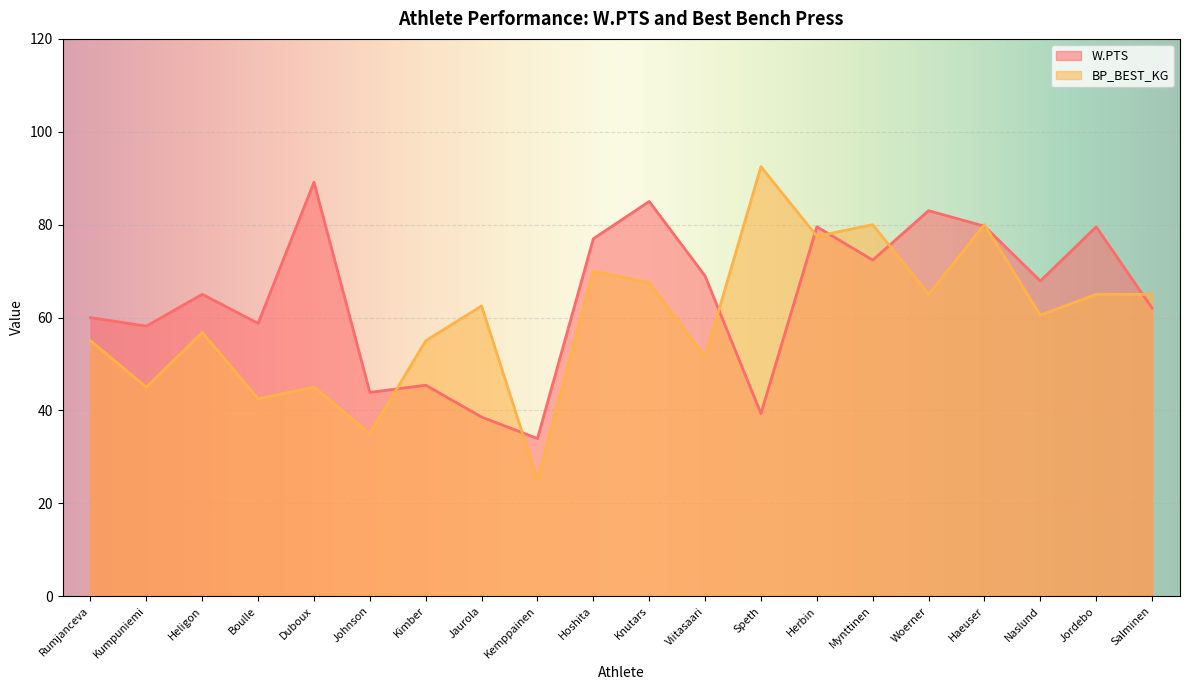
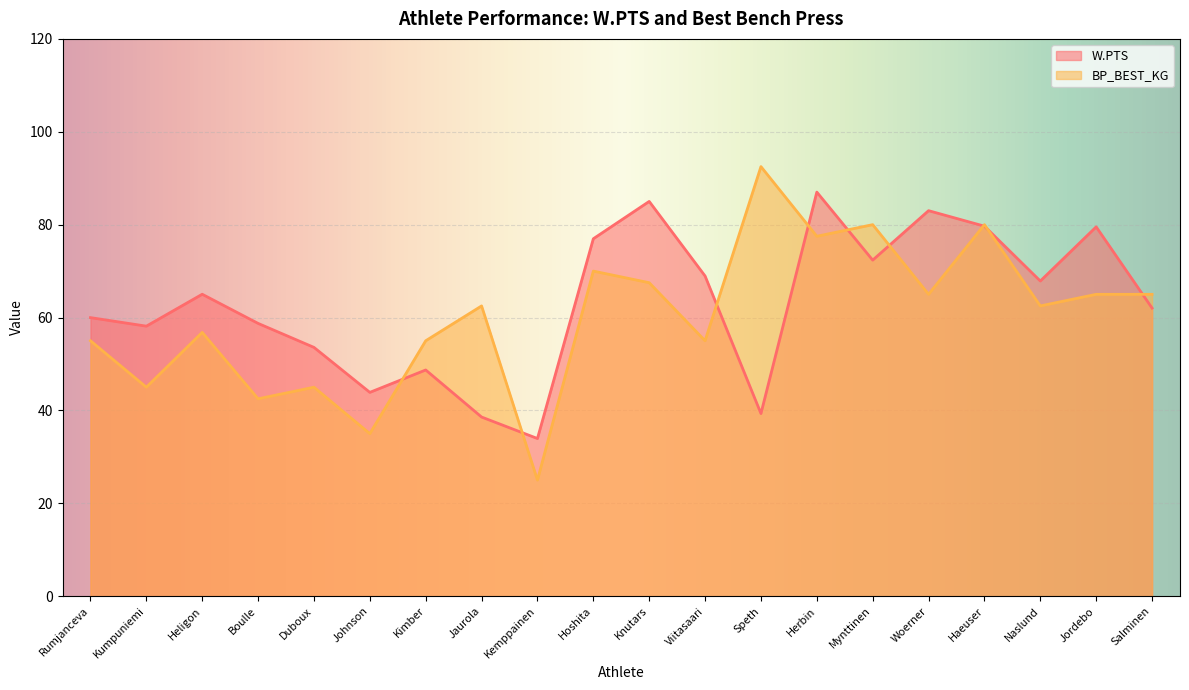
  {
    "W.PTS": {
      "Rumjanceva": 60,
      "Kumpuniemi": 58,
      "Heligon": 65,
      "Boulle": 59,
-     "Duboux": 89,
+     "Duboux": 54,
      "Johnson": 44,
-     "Kimber": 45,
+     "Kimber": 49,
      "Jaurola": 39,
      "Kemppainen": 34,
      "Hoshita": 77,
      "Knutars": 85,
      "Viitasaari": 69,
      "Speth": 39,
-     "Herbin": 80,
+     "Herbin": 87,
      "Mynttinen": 72,
      "Woerner": 83,
      "Naslund": 68,
      "Jordebo": 80,
      "Salminen": 62
    },
    "BP_BEST_KG": {
      "Rumjanceva": 55,
      "Kumpuniemi": 45,
      "Heligon": 57,
      "Boulle": 43,
      "Duboux": 45,
      "Johnson": 35,
      "Kimber": 55,
      "Jaurola": 63,
      "Kemppainen": 25,
      "Hoshita": 70,
      "Knutars": 68,
-     "Viitasaari": 52,
+     "Viitasaari": 55,
      "Speth": 93,
      "Herbin": 78,
      "Mynttinen": 80,
      "Woerner": 65,
-     "Naslund": 61,
+     "Naslund": 63,
      "Jordebo": 65,
      "Salminen": 65
    }
  }
